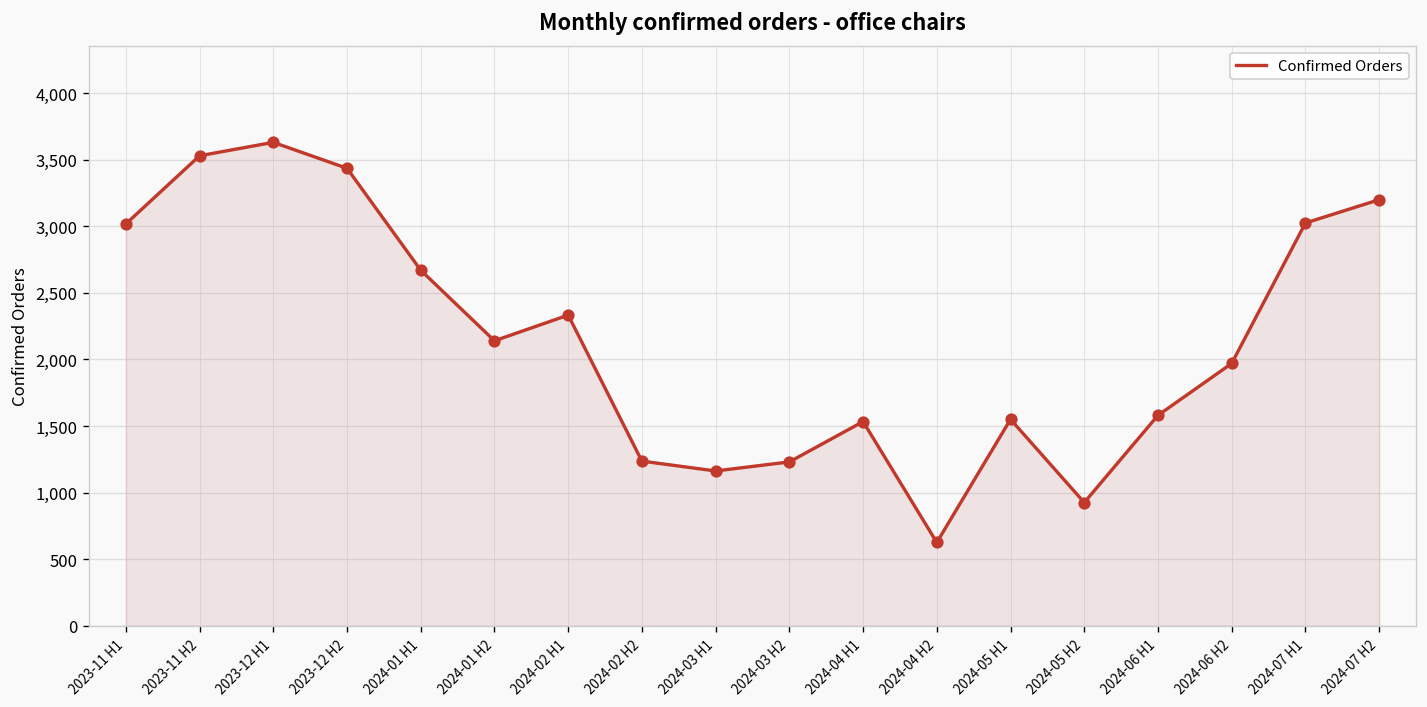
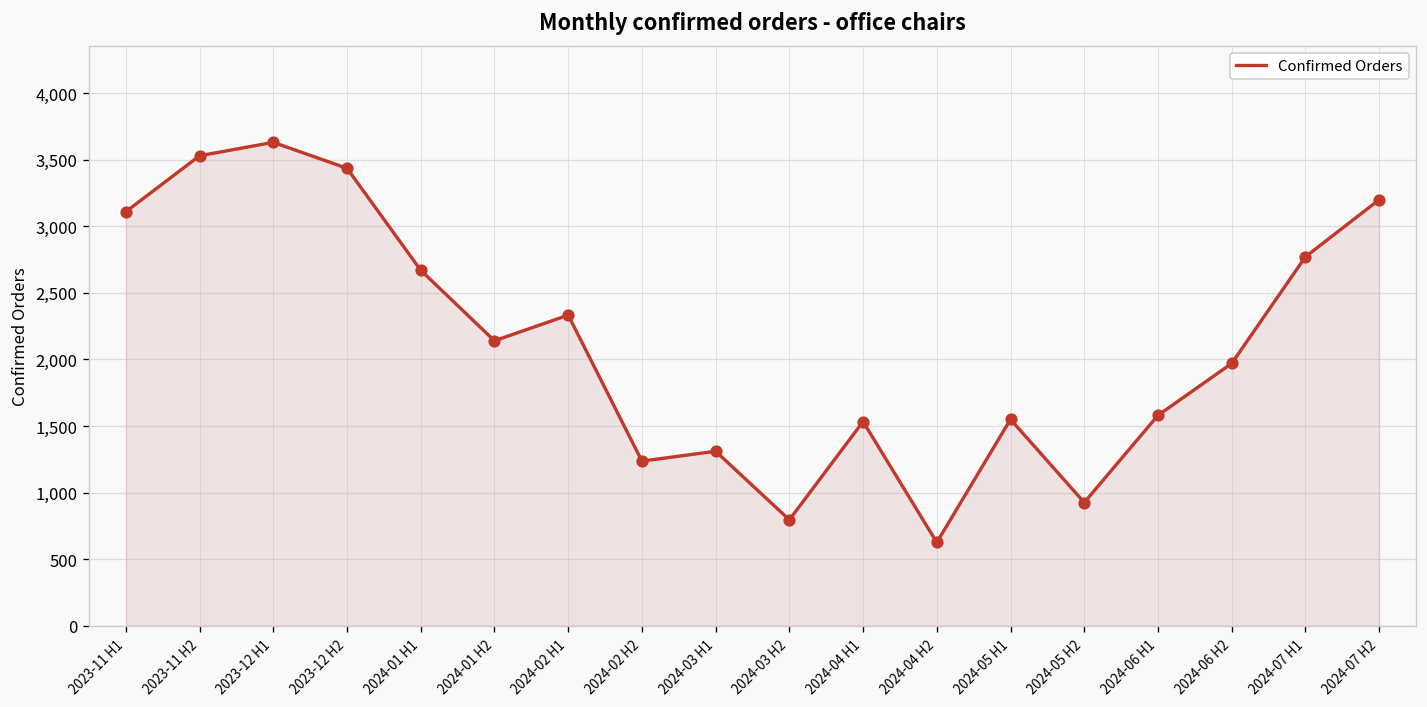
  {
-   "2023-11 H1": "3,020",
+   "2023-11 H1": "3,110",
    "2023-11 H2": "3,530",
    "2023-12 H1": "3,630",
    "2023-12 H2": "3,440",
    "2024-01 H1": "2,670",
    "2024-01 H2": "2,140",
    "2024-02 H1": "2,330",
    "2024-02 H2": "1,240",
-   "2024-03 H1": "1,160",
-   "2024-03 H2": "1,230",
+   "2024-03 H1": "1,310",
+   "2024-03 H2": "800",
    "2024-04 H1": "1,530",
    "2024-04 H2": "630",
    "2024-05 H1": "1,550",
    "2024-05 H2": "930",
    "2024-06 H1": "1,580",
    "2024-06 H2": "1,970",
-   "2024-07 H1": "3,030",
+   "2024-07 H1": "2,770",
    "2024-07 H2": "3,200"
  }
